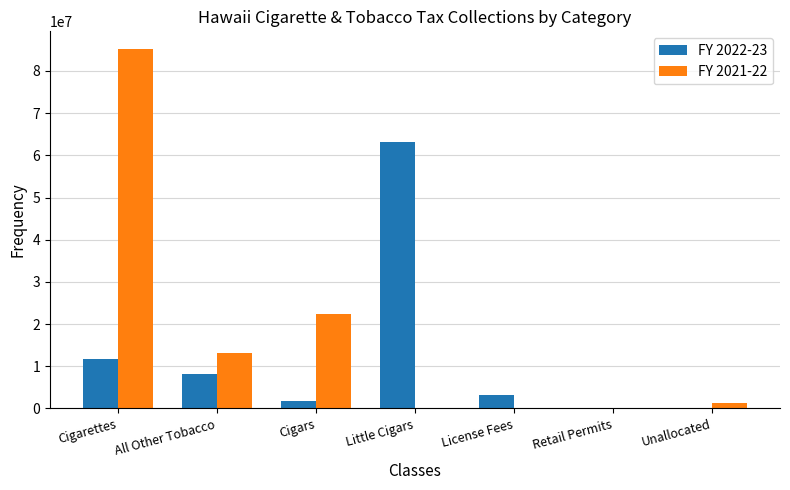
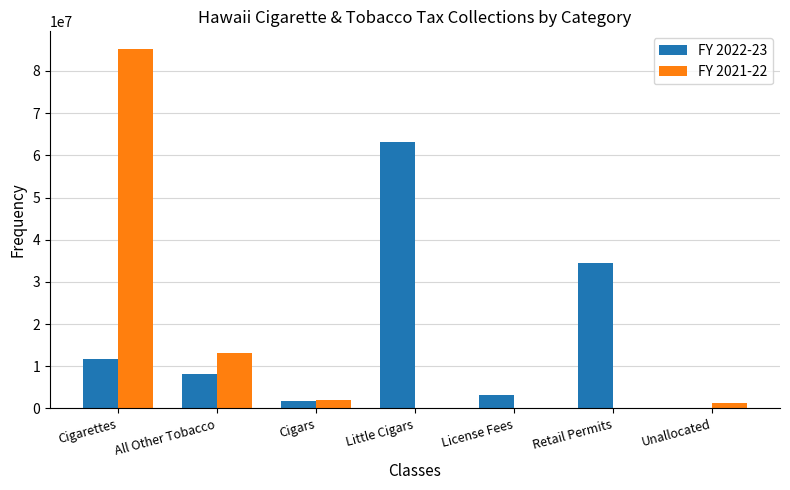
  {
    "FY 2022-23": {
      "Cigarettes": 12000000,
      "All Other Tobacco": 8000000,
      "Cigars": 2000000,
      "Little Cigars": 63000000,
      "License Fees": 3000000,
-     "Retail Permits": 0
+     "Retail Permits": 34000000
    },
    "FY 2021-22": {
      "Cigarettes": 85000000,
      "All Other Tobacco": 13000000,
-     "Cigars": 22000000,
+     "Cigars": 2000000,
      "Unallocated": 1000000
    }
  }
